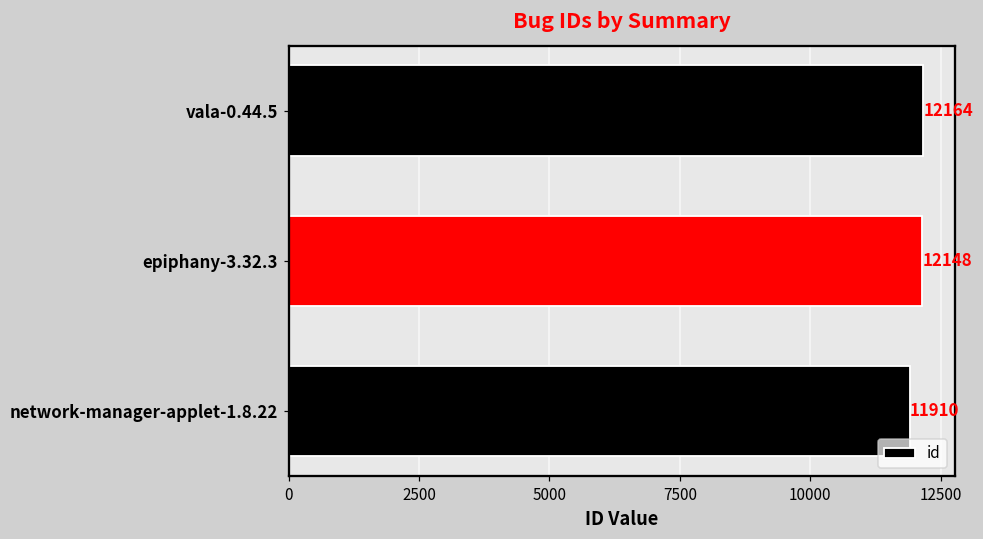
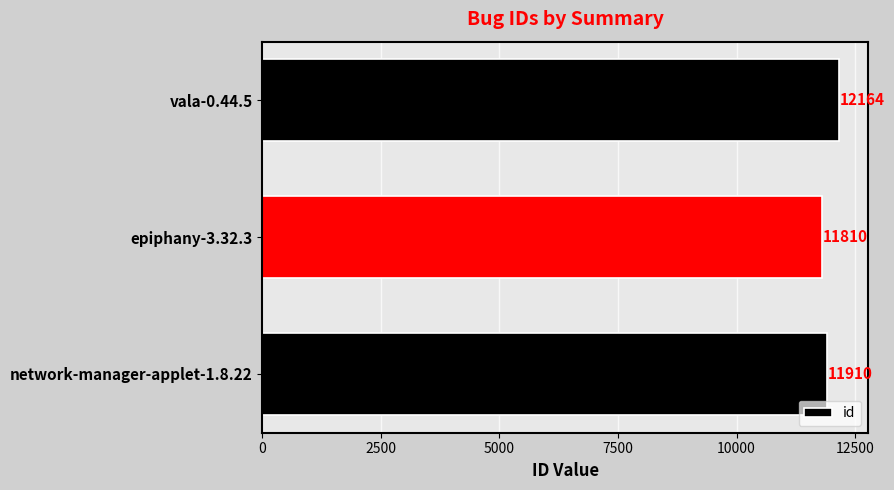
  {
    "vala-0.44.5": 12164,
-   "epiphany-3.32.3": 12148,
+   "epiphany-3.32.3": 11810,
    "network-manager-applet-1.8.22": 11910
  }
